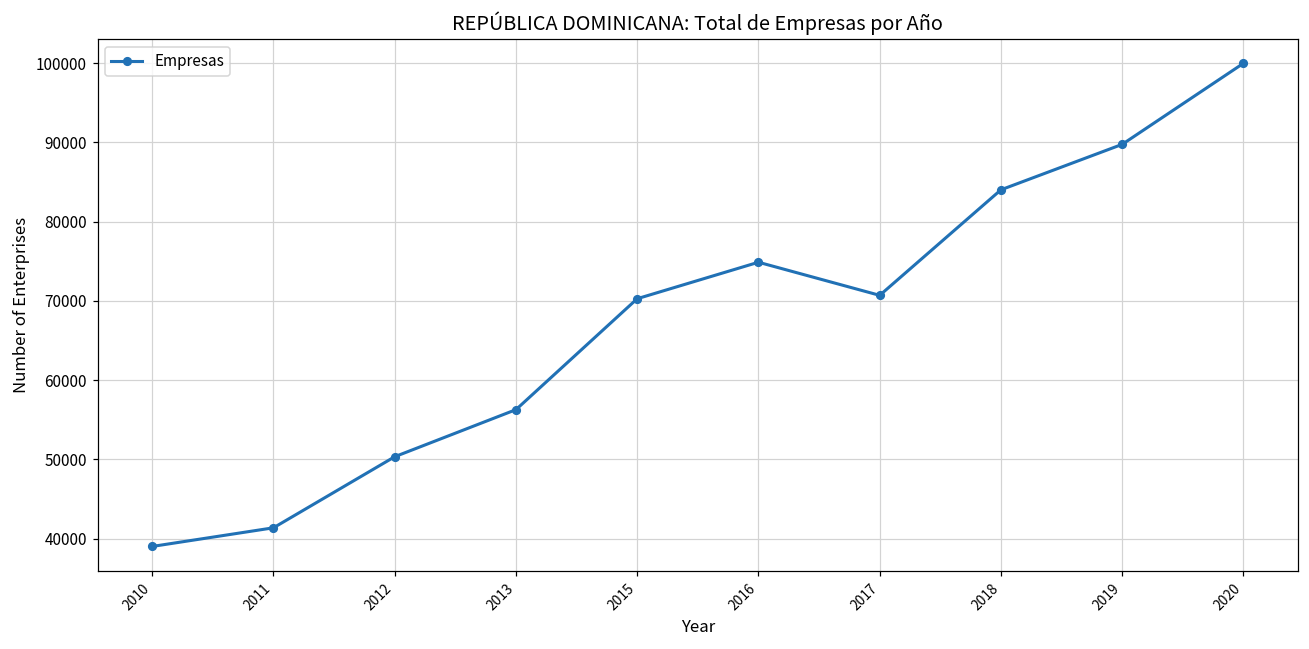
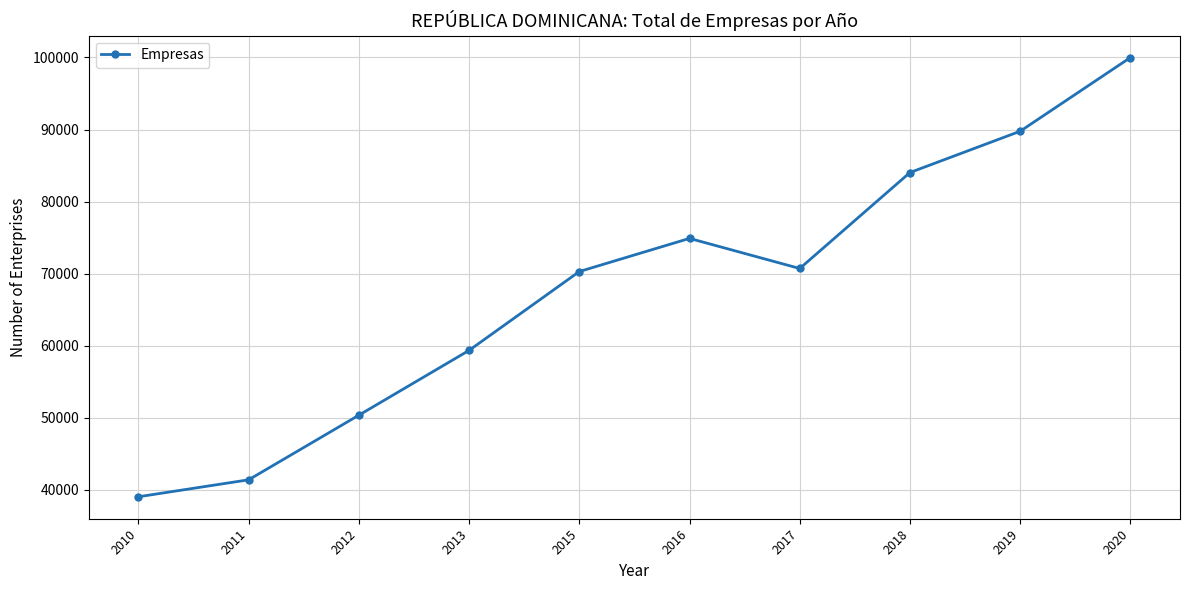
  {
    "2010": 39000,
    "2011": 41000,
    "2012": 50000,
-   "2013": 56000,
+   "2013": 59000,
    "2015": 70000,
    "2016": 75000,
    "2017": 71000,
    "2018": 84000,
    "2019": 90000,
    "2020": 100000
  }
